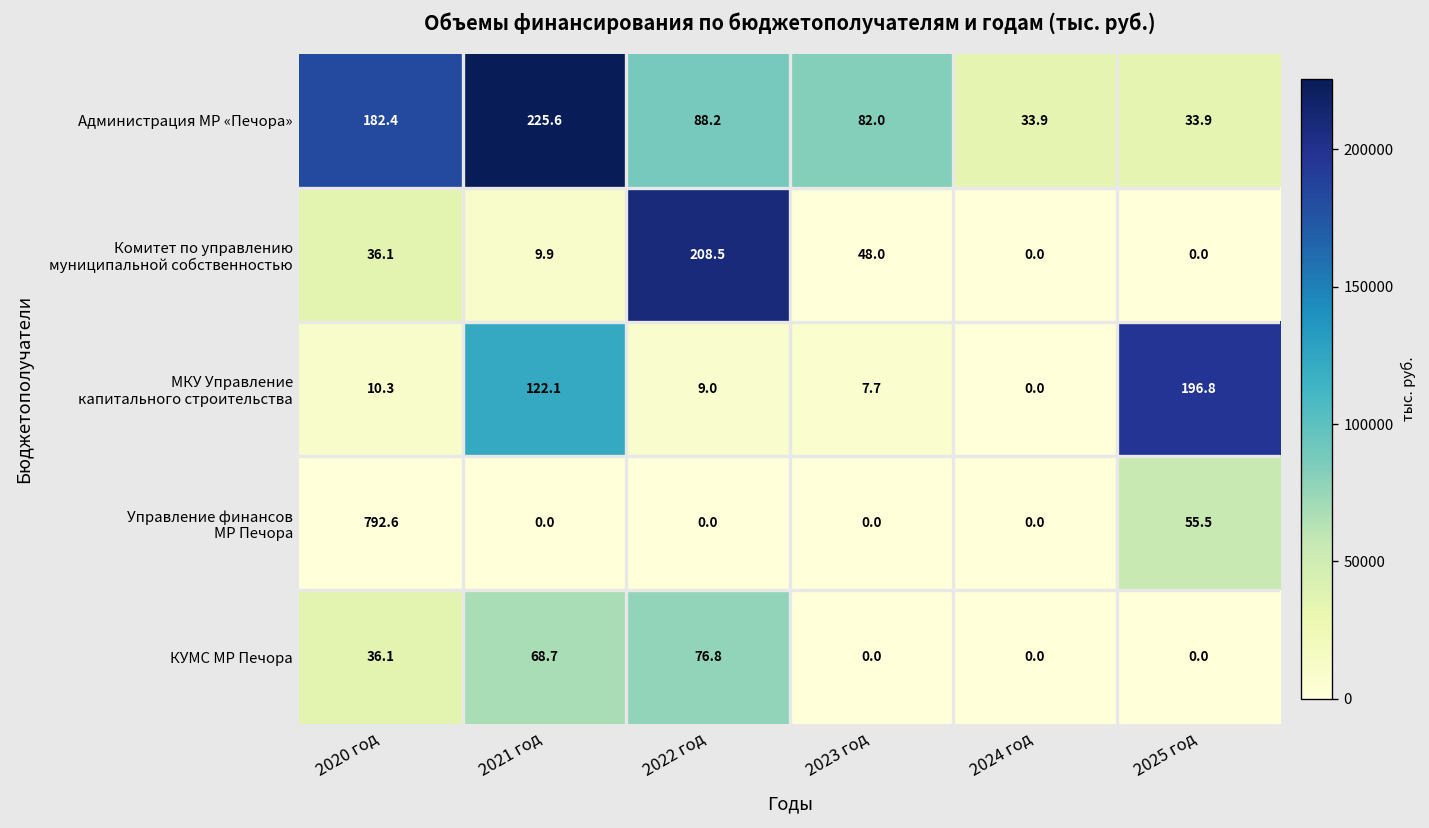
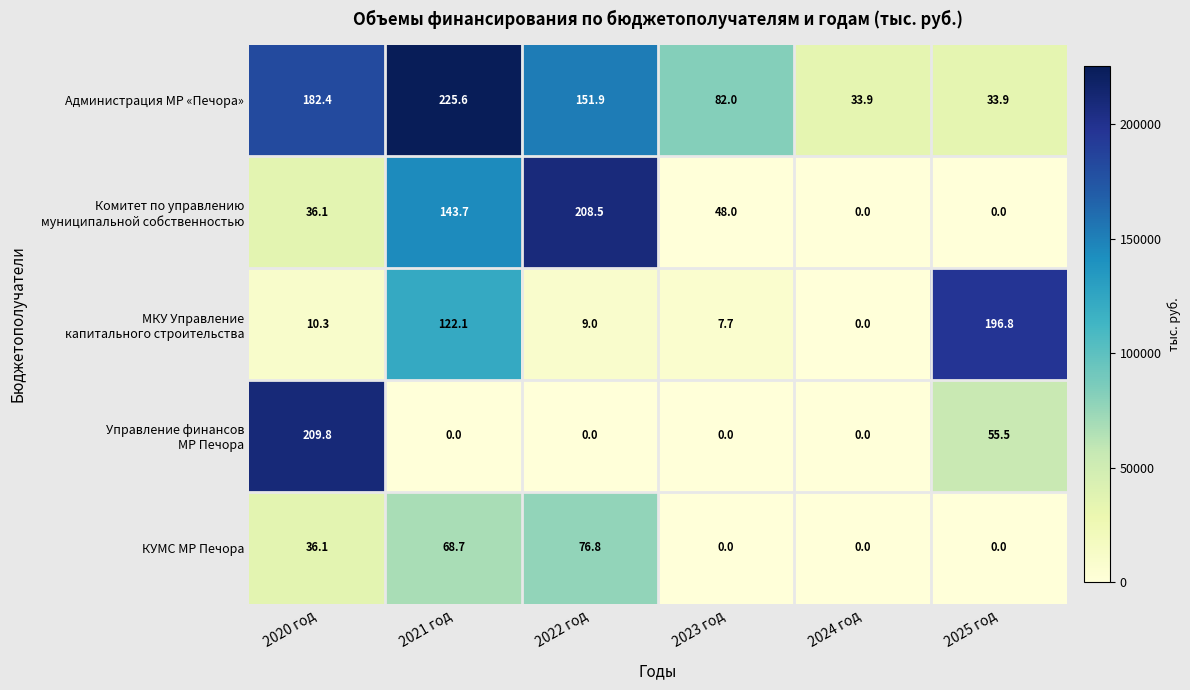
  {
    "Администрация МР «Печора»": {
      "2020 год": 182.4,
      "2021 год": 225.6,
-     "2022 год": 88.2,
+     "2022 год": 151.9,
      "2023 год": 82.0,
      "2024 год": 33.9,
      "2025 год": 33.9
    },
    "Комитет по управлению муниципальной собственностью": {
      "2020 год": 36.1,
-     "2021 год": 9.9,
+     "2021 год": 143.7,
      "2022 год": 208.5,
      "2023 год": 48.0,
      "2024 год": 0.0,
      "2025 год": 0.0
    },
    "МКУ Управление капитального строительства": {
      "2020 год": 10.3,
      "2021 год": 122.1,
      "2022 год": 9.0,
      "2023 год": 7.7,
      "2024 год": 0.0,
      "2025 год": 196.8
    },
    "Управление финансов МР Печора": {
-     "2020 год": 792.6,
+     "2020 год": 209.8,
      "2021 год": 0.0,
      "2022 год": 0.0,
      "2023 год": 0.0,
      "2024 год": 0.0,
      "2025 год": 55.5
    },
    "КУМС МР Печора": {
      "2020 год": 36.1,
      "2021 год": 68.7,
      "2022 год": 76.8,
      "2023 год": 0.0,
      "2024 год": 0.0,
      "2025 год": 0.0
    }
  }
